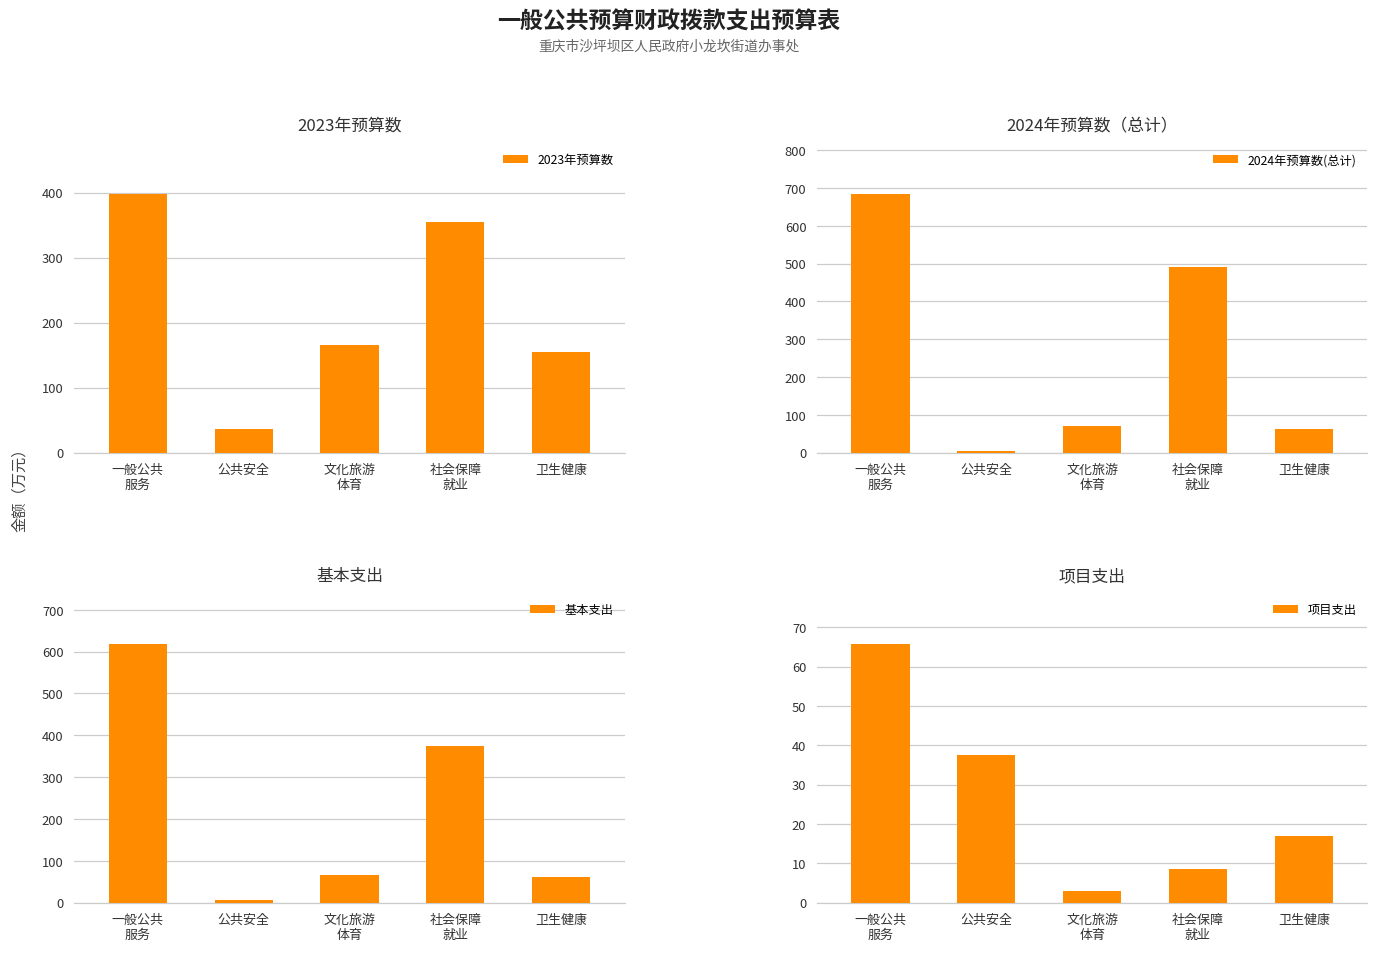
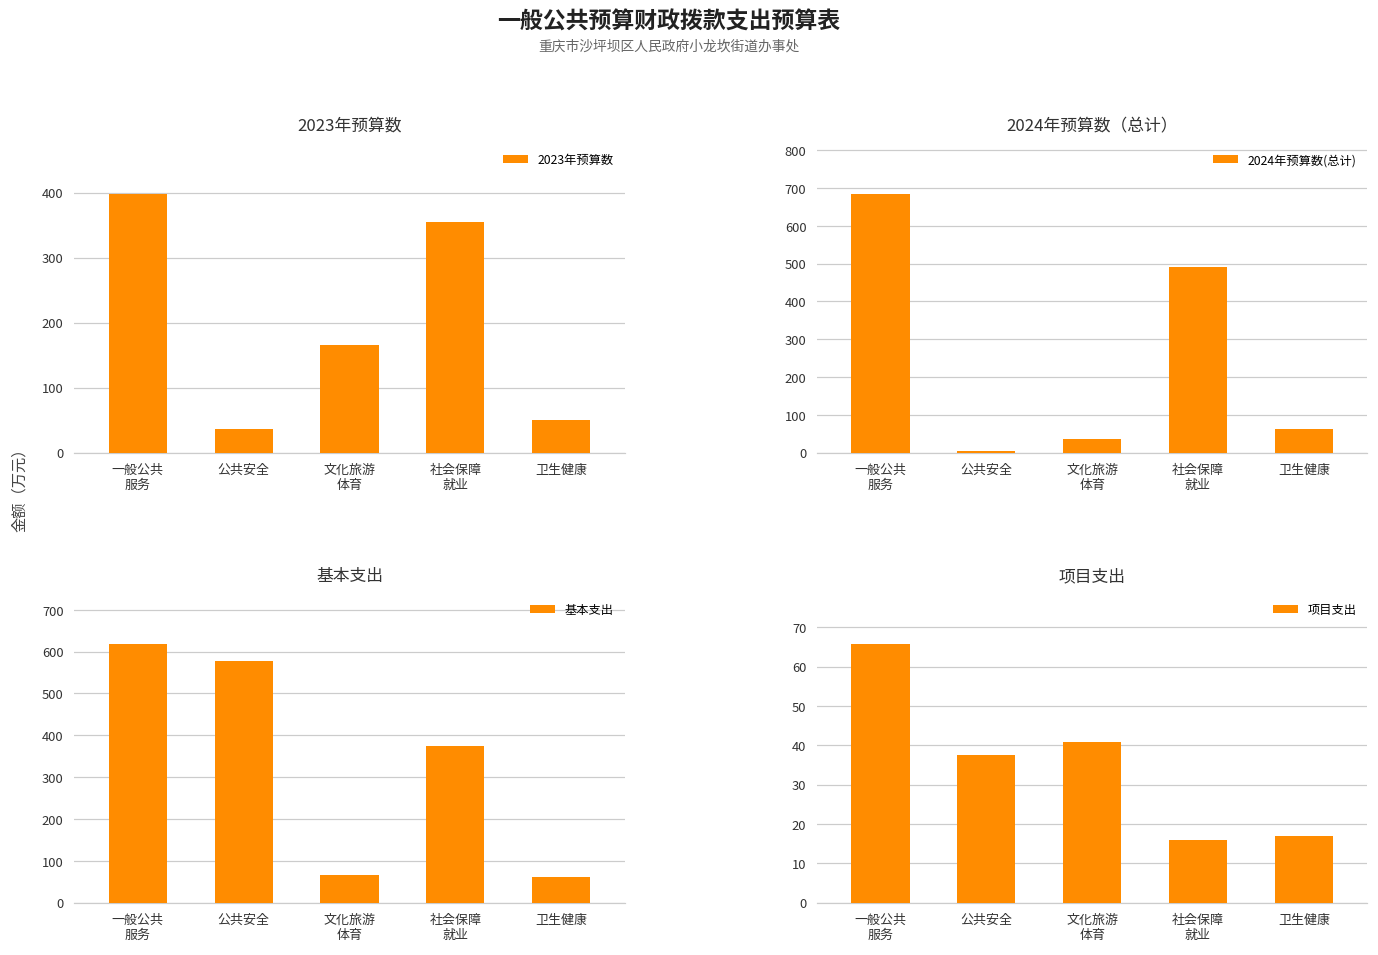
  {
    "2023年预算数": {
      "一般公共 服务": 400,
      "公共安全": 40,
      "文化旅游 体育": 170,
      "社会保障 就业": 350,
-     "卫生健康": 150
+     "卫生健康": 50
    },
    "2024年预算数（总计）": {
      "一般公共 服务": 680,
-     "文化旅游 体育": 70,
+     "文化旅游 体育": 40,
      "社会保障 就业": 490,
      "卫生健康": 60
    },
    "基本支出": {
      "一般公共 服务": 620,
-     "公共安全": 10,
+     "公共安全": 580,
      "文化旅游 体育": 70,
      "社会保障 就业": 370,
      "卫生健康": 60
    },
    "项目支出": {
      "一般公共 服务": 66,
      "公共安全": 37,
-     "文化旅游 体育": 3,
-     "社会保障 就业": 9,
+     "文化旅游 体育": 41,
+     "社会保障 就业": 16,
      "卫生健康": 17
    }
  }
